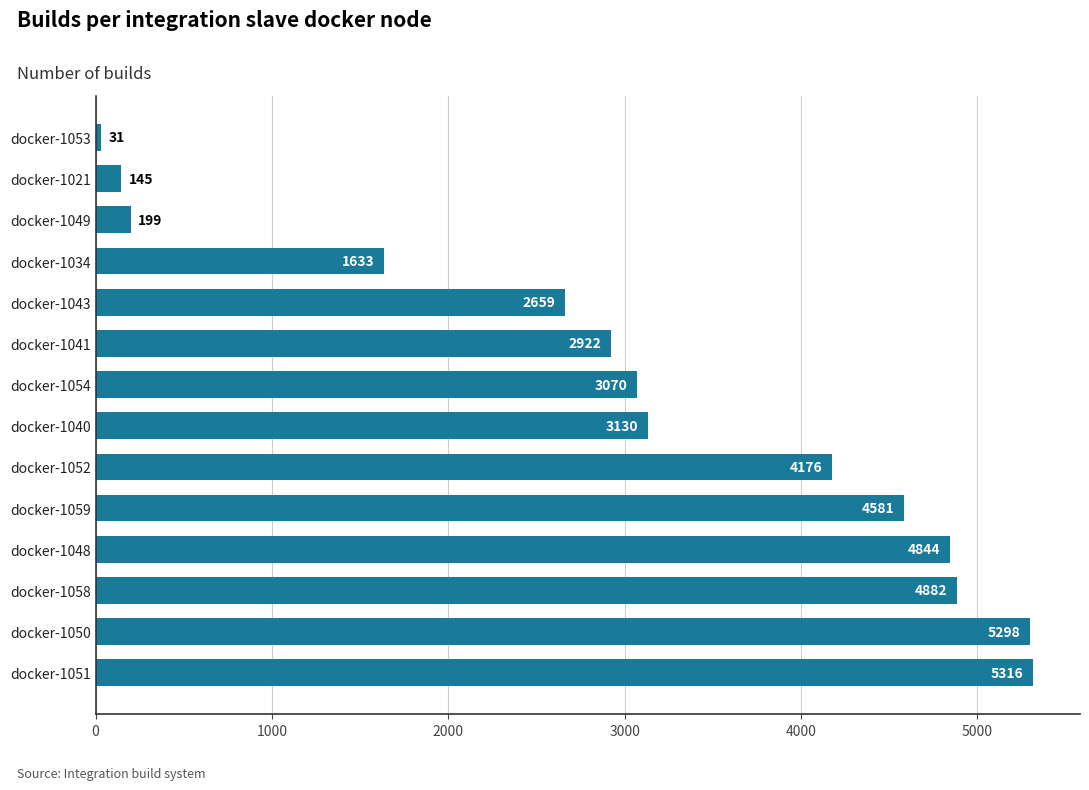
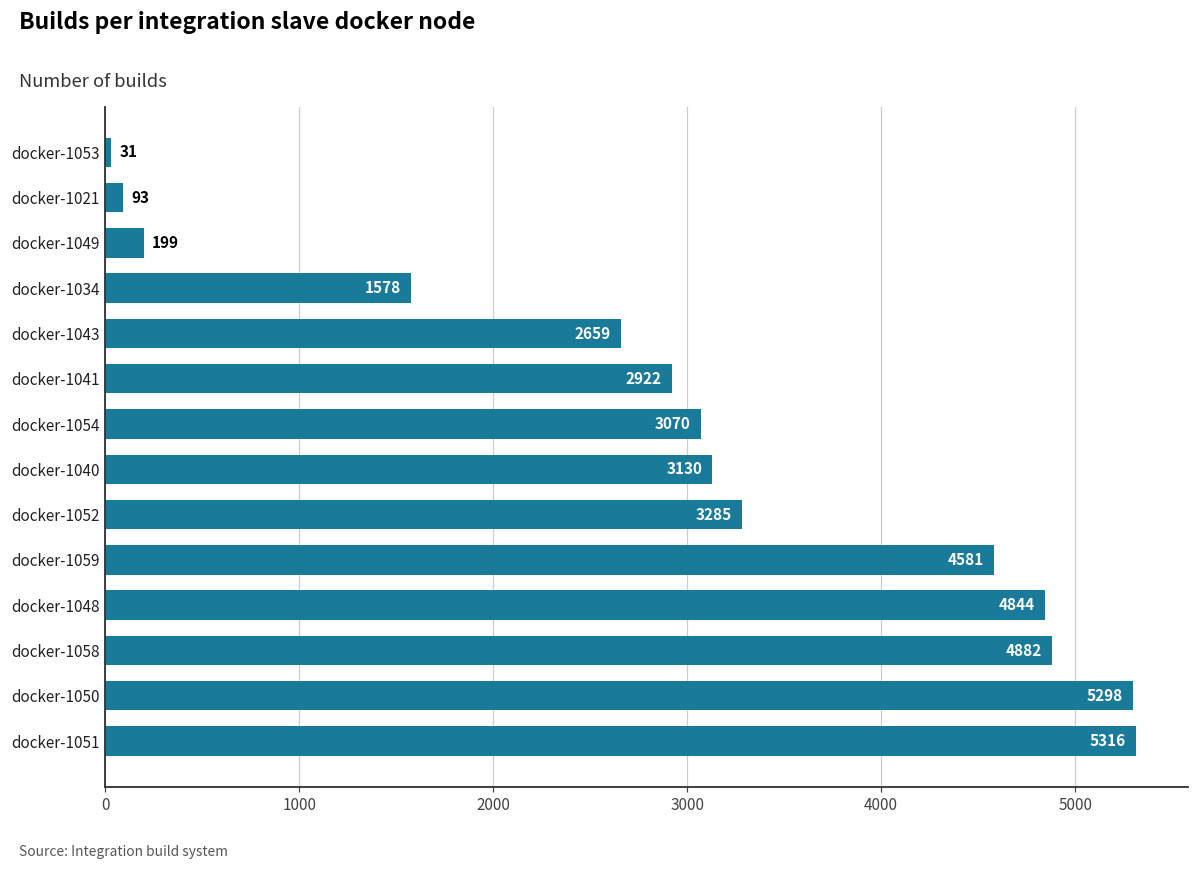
  {
    "docker-1053": 31,
-   "docker-1021": 145,
+   "docker-1021": 93,
    "docker-1049": 199,
-   "docker-1034": 1633,
+   "docker-1034": 1578,
    "docker-1043": 2659,
    "docker-1041": 2922,
    "docker-1054": 3070,
    "docker-1040": 3130,
-   "docker-1052": 4176,
+   "docker-1052": 3285,
    "docker-1059": 4581,
    "docker-1048": 4844,
    "docker-1058": 4882,
    "docker-1050": 5298,
    "docker-1051": 5316
  }
